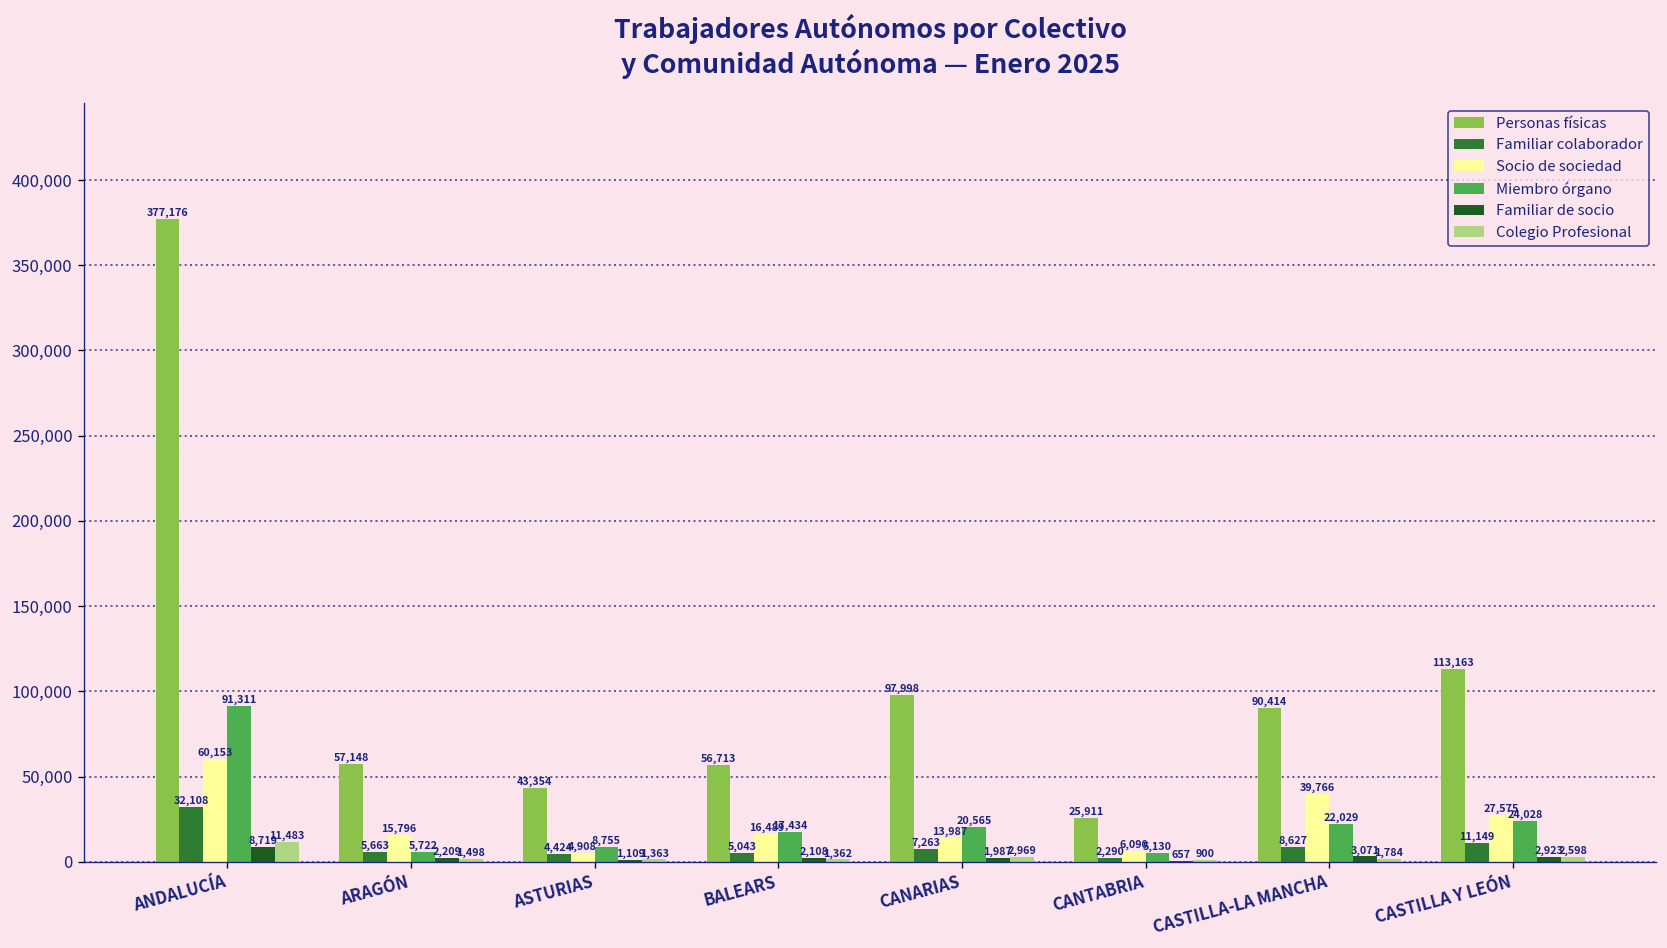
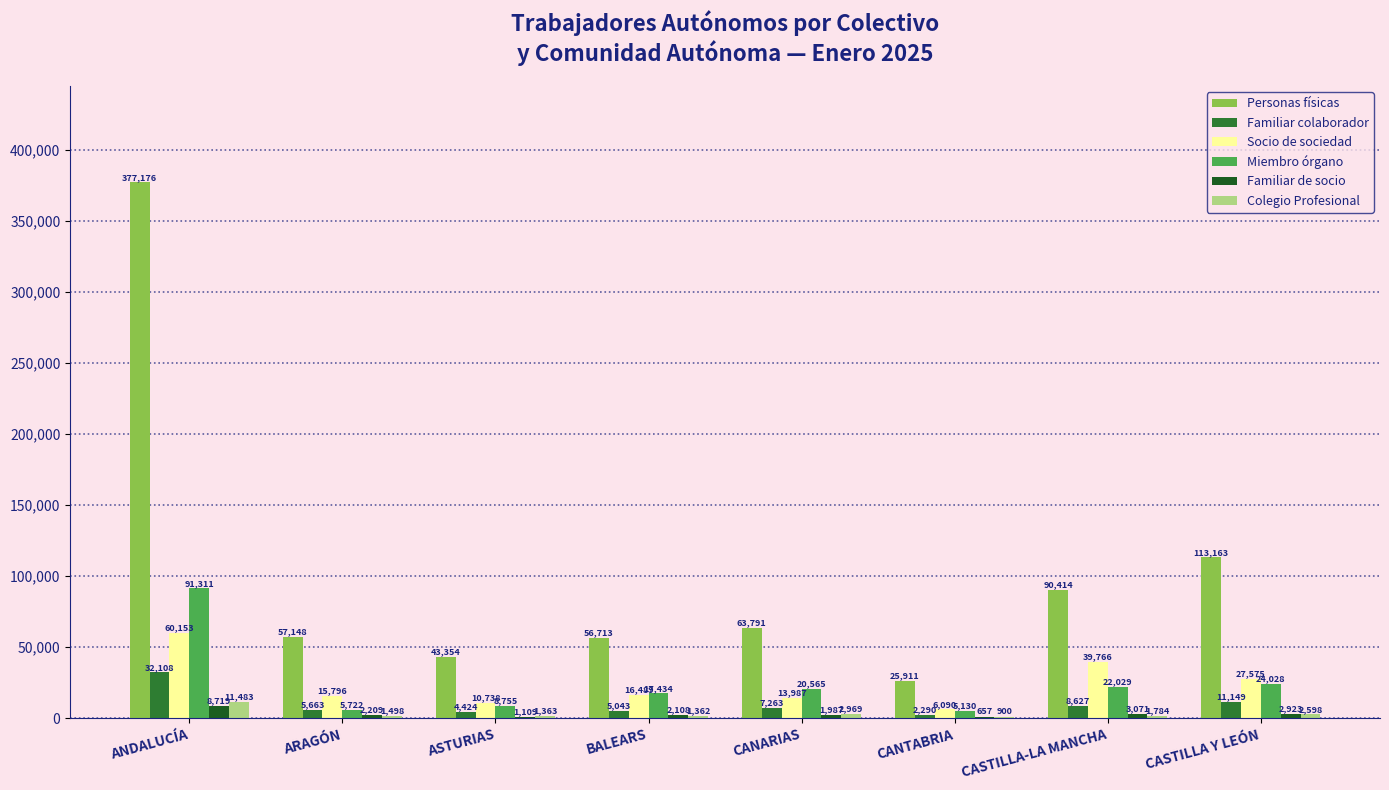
  {
    "Personas físicas": {
      "ANDALUCÍA": "377,176",
      "ARAGÓN": "57,148",
      "ASTURIAS": "43,354",
      "BALEARS": "56,713",
-     "CANARIAS": "97,998",
+     "CANARIAS": "63,791",
      "CANTABRIA": "25,911",
      "CASTILLA-LA MANCHA": "90,414",
      "CASTILLA Y LEÓN": "113,163"
    },
    "Socio de sociedad": {
      "ANDALUCÍA": "60,153",
      "ARAGÓN": "15,796",
-     "ASTURIAS": "4,908",
+     "ASTURIAS": "10,738",
      "CANARIAS": "13,987",
      "CASTILLA-LA MANCHA": "39,766",
      "CASTILLA Y LEÓN": "27,575"
    },
    "Miembro órgano": {
      "ANDALUCÍA": "91,311",
      "ARAGÓN": "5,722",
      "ASTURIAS": "8,755",
      "CANARIAS": "20,565",
      "CASTILLA-LA MANCHA": "22,029",
      "CASTILLA Y LEÓN": "24,028"
    },
    "Colegio Profesional": {
      "ANDALUCÍA": "11,483",
      "CANTABRIA": "900",
      "CASTILLA-LA MANCHA": "1,784"
    }
  }
